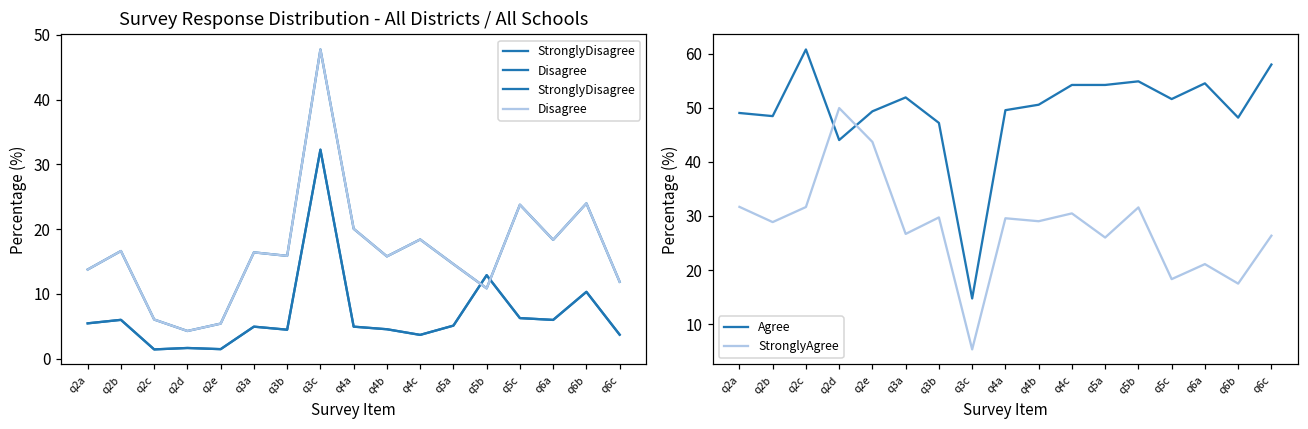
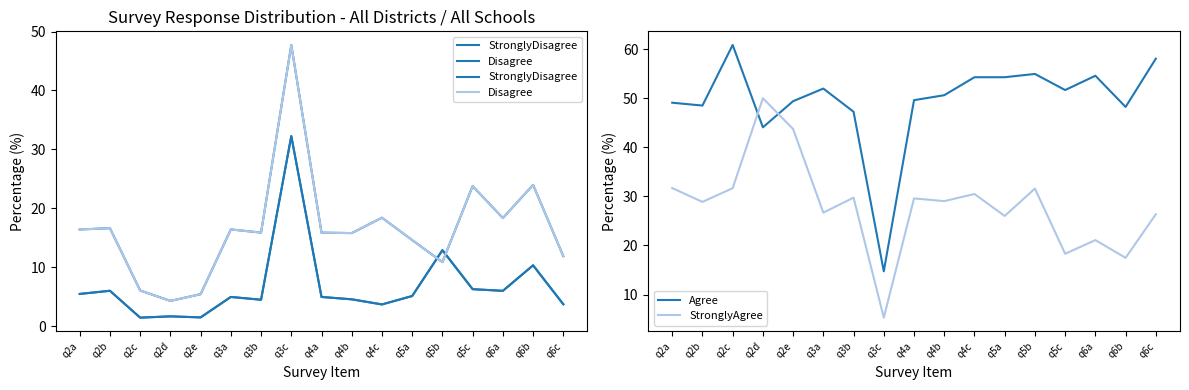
  {
    "Survey Response Distribution - All Districts / All Schools": {
      "StronglyDisagree": {
        "q2a": 5,
        "q2b": 6,
        "q2c": 1,
        "q2d": 2,
        "q2e": 1,
        "q3a": 5,
        "q3b": 4,
        "q3c": 32,
        "q4a": 5,
        "q4b": 5,
        "q4c": 4,
        "q5a": 5,
        "q5b": 13,
        "q5c": 6,
        "q6a": 6,
        "q6b": 10,
        "q6c": 4
      },
      "Disagree": {
-       "q2a": 14,
+       "q2a": 16,
        "q2b": 17,
        "q2c": 6,
        "q2d": 4,
        "q2e": 5,
        "q3a": 16,
        "q3b": 16,
        "q3c": 48,
-       "q4a": 20,
+       "q4a": 16,
        "q4b": 16,
        "q4c": 18,
        "q5a": 15,
        "q5b": 11,
        "q5c": 24,
        "q6a": 18,
        "q6b": 24,
        "q6c": 12
      }
    }
  }
